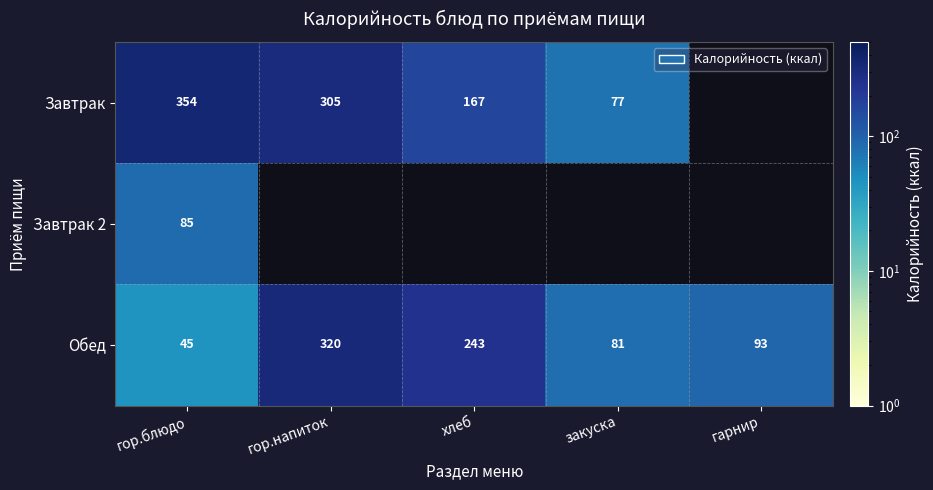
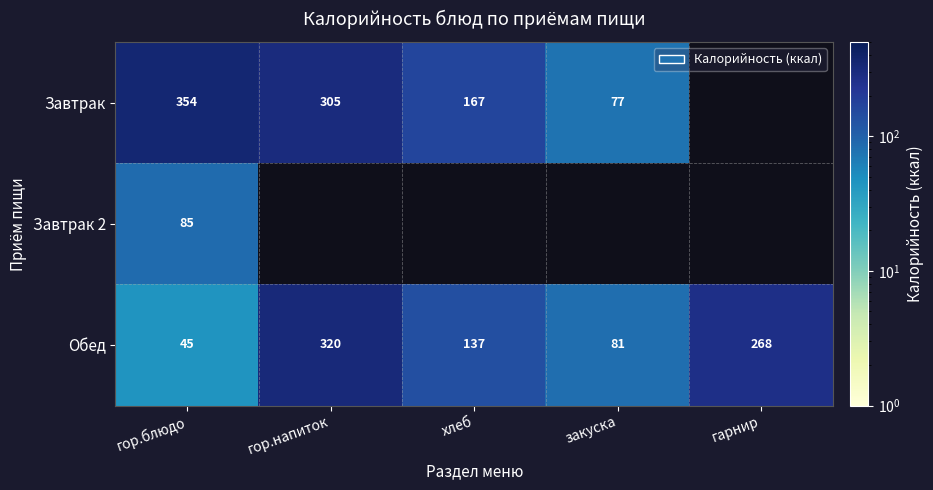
  {
    "Завтрак": {
      "гор.блюдо": 354,
      "гор.напиток": 305,
      "хлеб": 167,
      "закуска": 77
    },
    "Завтрак 2": {
      "гор.блюдо": 85
    },
    "Обед": {
      "гор.блюдо": 45,
      "гор.напиток": 320,
-     "хлеб": 243,
+     "хлеб": 137,
      "закуска": 81,
-     "гарнир": 93
+     "гарнир": 268
    }
  }
